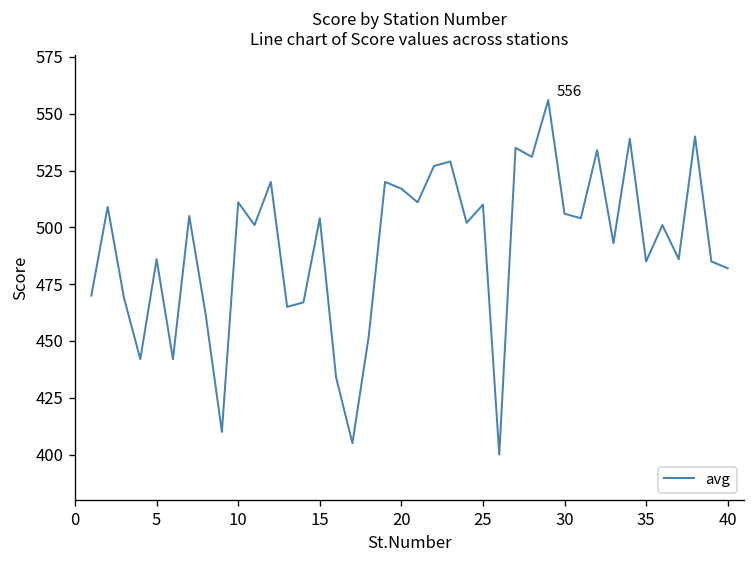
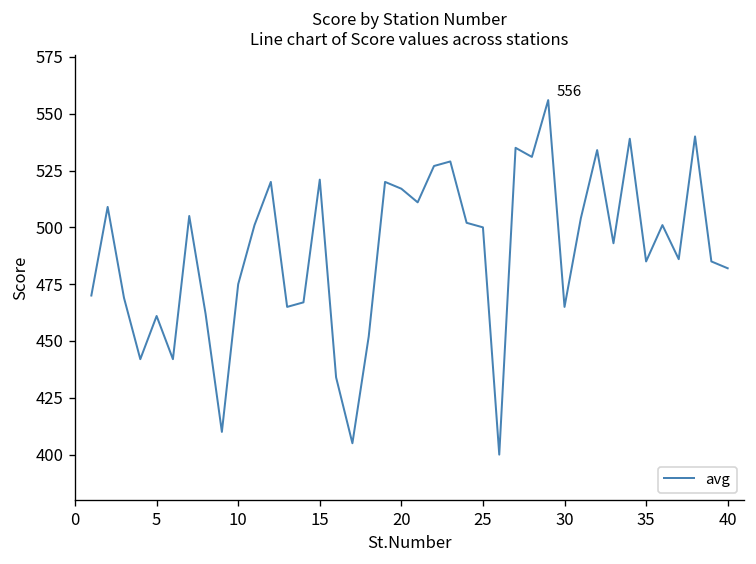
  {
-   "5": 486,
-   "10": 511,
-   "15": 504,
+   "5": 461,
+   "10": 475,
+   "15": 521,
    "20": 517,
-   "25": 510,
-   "30": 506,
+   "25": 500,
+   "30": 465,
    "35": 485,
    "40": 482
  }
